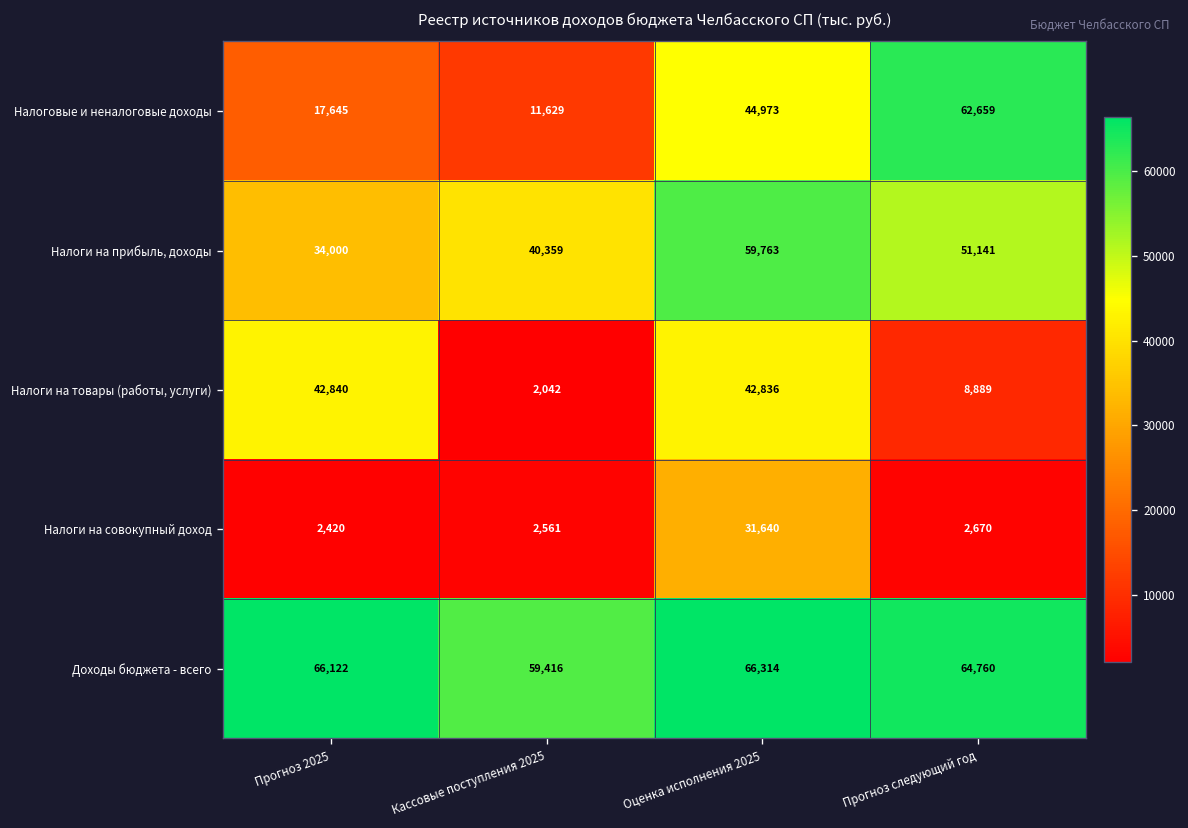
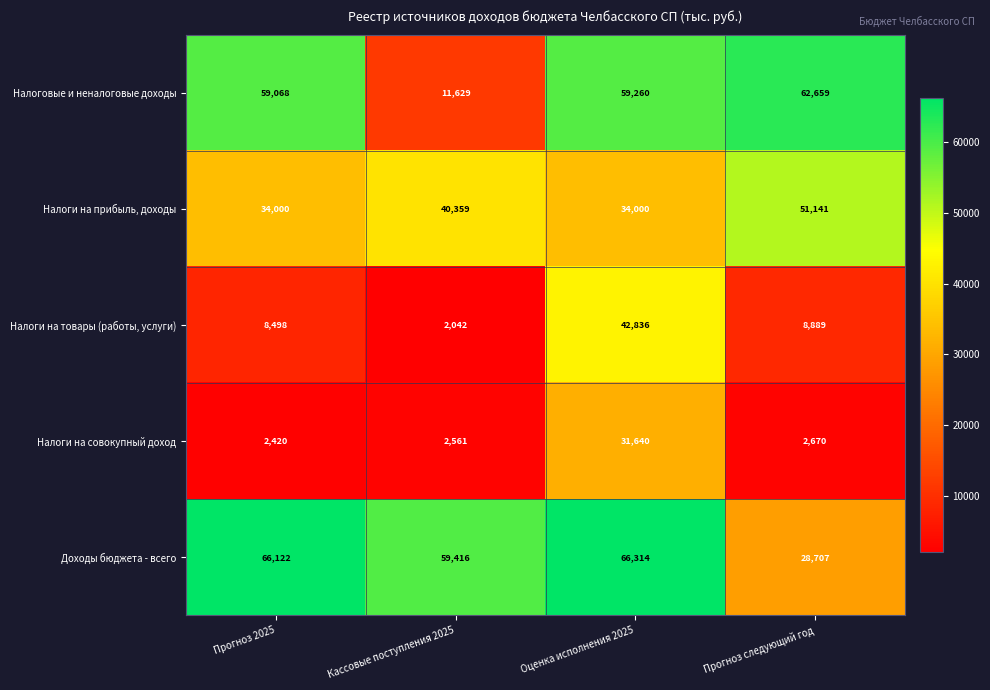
  {
    "Налоговые и неналоговые доходы": {
-     "Прогноз 2025": "17,645",
+     "Прогноз 2025": "59,068",
      "Кассовые поступления 2025": "11,629",
-     "Оценка исполнения 2025": "44,973",
+     "Оценка исполнения 2025": "59,260",
      "Прогноз следующий год": "62,659"
    },
    "Налоги на прибыль, доходы": {
      "Прогноз 2025": "34,000",
      "Кассовые поступления 2025": "40,359",
-     "Оценка исполнения 2025": "59,763",
+     "Оценка исполнения 2025": "34,000",
      "Прогноз следующий год": "51,141"
    },
    "Налоги на товары (работы, услуги)": {
-     "Прогноз 2025": "42,840",
+     "Прогноз 2025": "8,498",
      "Кассовые поступления 2025": "2,042",
      "Оценка исполнения 2025": "42,836",
      "Прогноз следующий год": "8,889"
    },
    "Налоги на совокупный доход": {
      "Прогноз 2025": "2,420",
      "Кассовые поступления 2025": "2,561",
      "Оценка исполнения 2025": "31,640",
      "Прогноз следующий год": "2,670"
    },
    "Доходы бюджета - всего": {
      "Прогноз 2025": "66,122",
      "Кассовые поступления 2025": "59,416",
      "Оценка исполнения 2025": "66,314",
-     "Прогноз следующий год": "64,760"
+     "Прогноз следующий год": "28,707"
    }
  }
